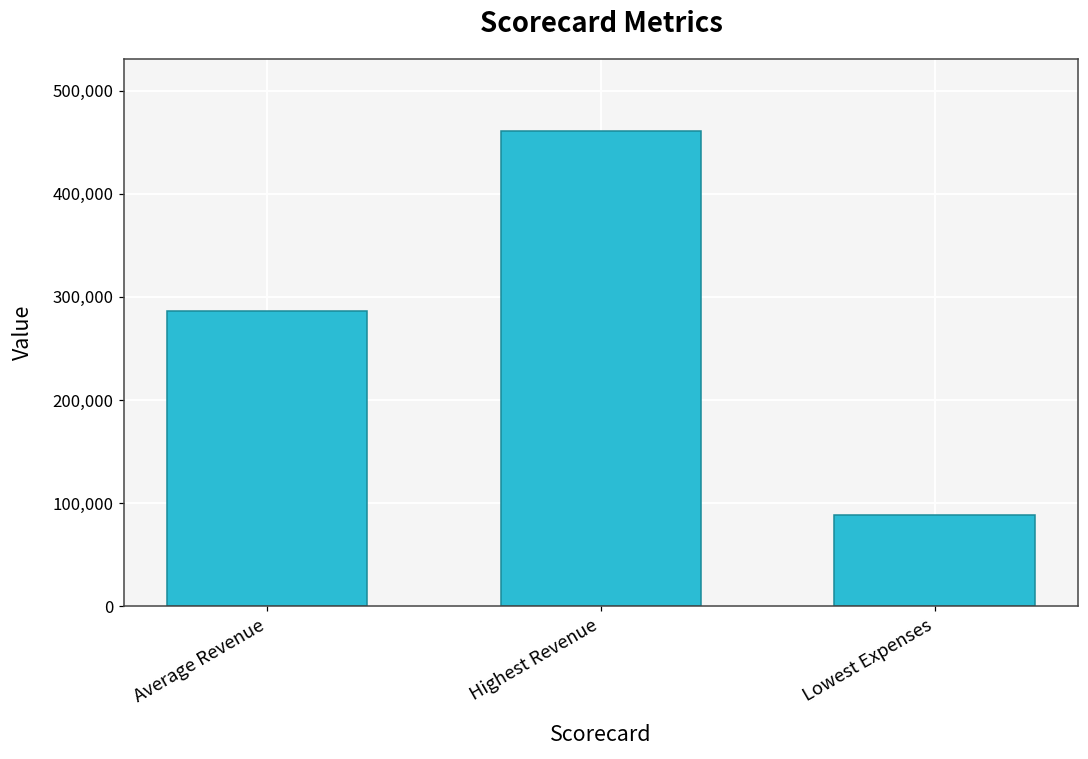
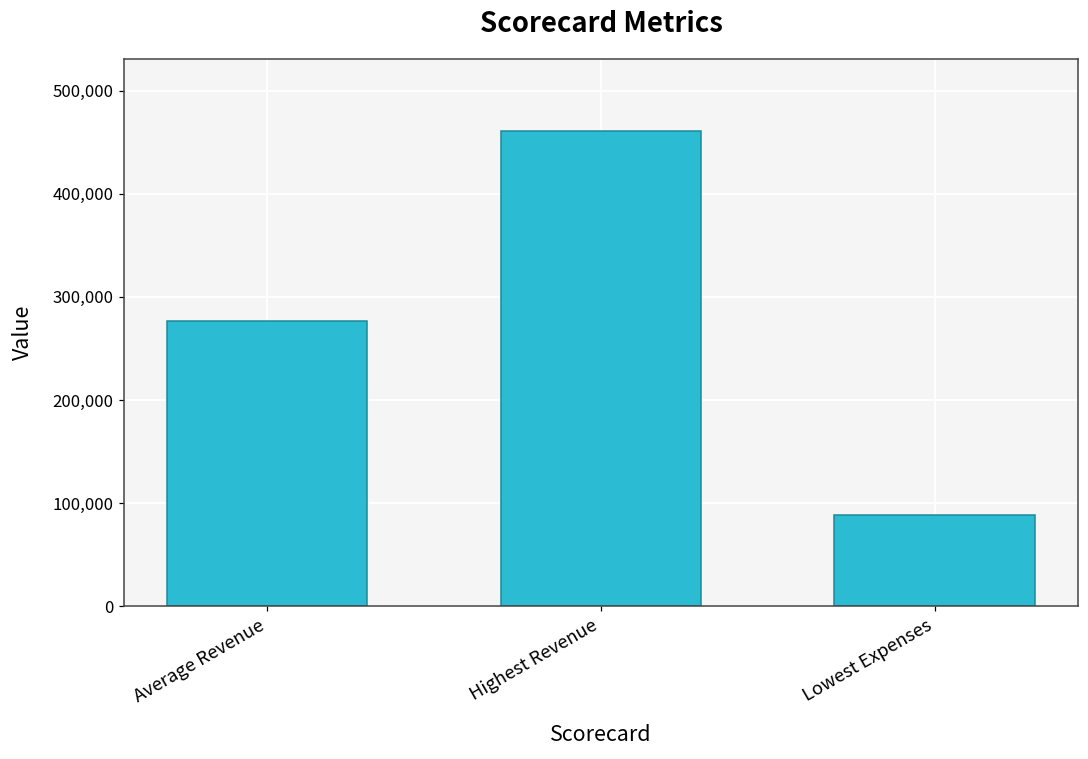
  {
-   "Average Revenue": "290,000",
+   "Average Revenue": "280,000",
    "Highest Revenue": "460,000",
    "Lowest Expenses": "90,000"
  }
